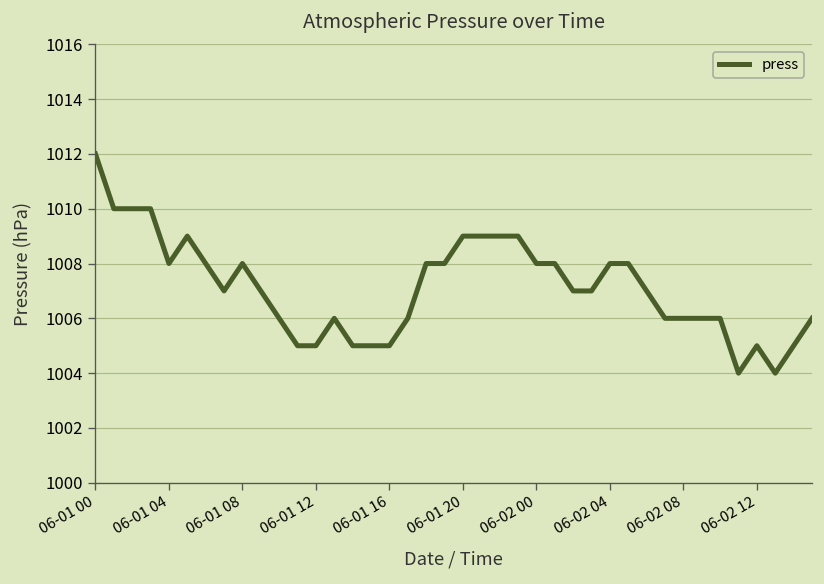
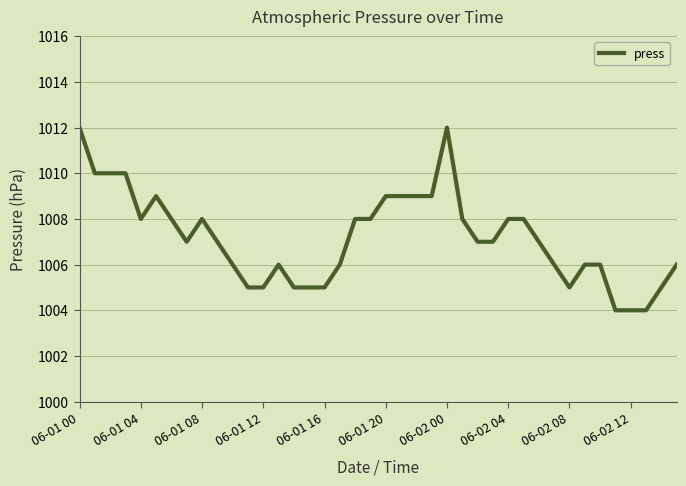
  {
    "06-01 00": 1012,
    "06-01 04": 1008,
    "06-01 08": 1008,
    "06-01 12": 1005,
    "06-01 16": 1005,
    "06-01 20": 1009,
-   "06-02 00": 1008,
+   "06-02 00": 1012,
    "06-02 04": 1008,
-   "06-02 08": 1006,
-   "06-02 12": 1005
+   "06-02 08": 1005,
+   "06-02 12": 1004
  }
